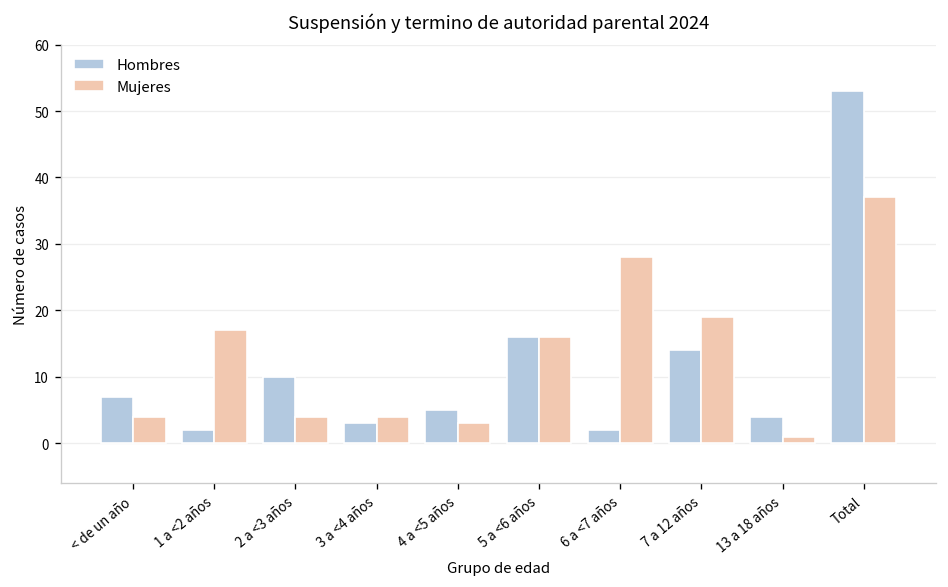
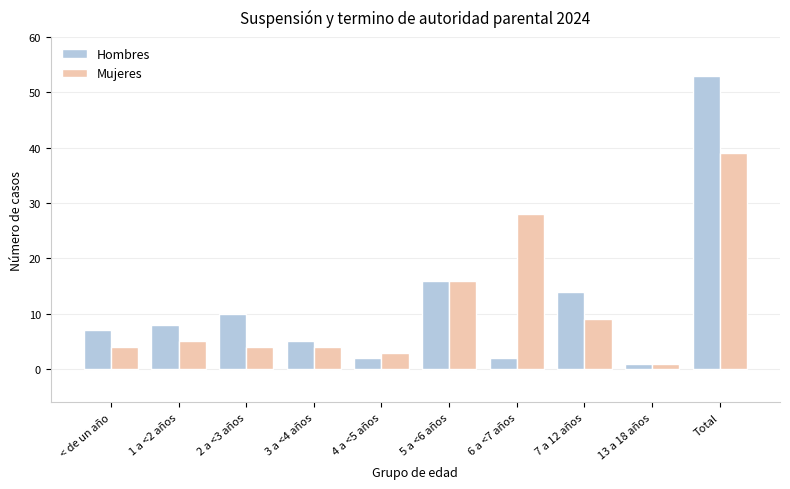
  {
    "Hombres": {
      "< de un año": 7,
-     "1 a <2 años": 2,
+     "1 a <2 años": 8,
      "2 a <3 años": 10,
-     "3 a <4 años": 3,
-     "4 a <5 años": 5,
+     "3 a <4 años": 5,
+     "4 a <5 años": 2,
      "5 a <6 años": 16,
      "6 a <7 años": 2,
      "7 a 12 años": 14,
-     "13 a 18 años": 4,
+     "13 a 18 años": 1,
      "Total": 53
    },
    "Mujeres": {
      "< de un año": 4,
-     "1 a <2 años": 17,
+     "1 a <2 años": 5,
      "2 a <3 años": 4,
      "3 a <4 años": 4,
      "4 a <5 años": 3,
      "5 a <6 años": 16,
      "6 a <7 años": 28,
-     "7 a 12 años": 19,
+     "7 a 12 años": 9,
      "13 a 18 años": 1,
-     "Total": 37
+     "Total": 39
    }
  }
